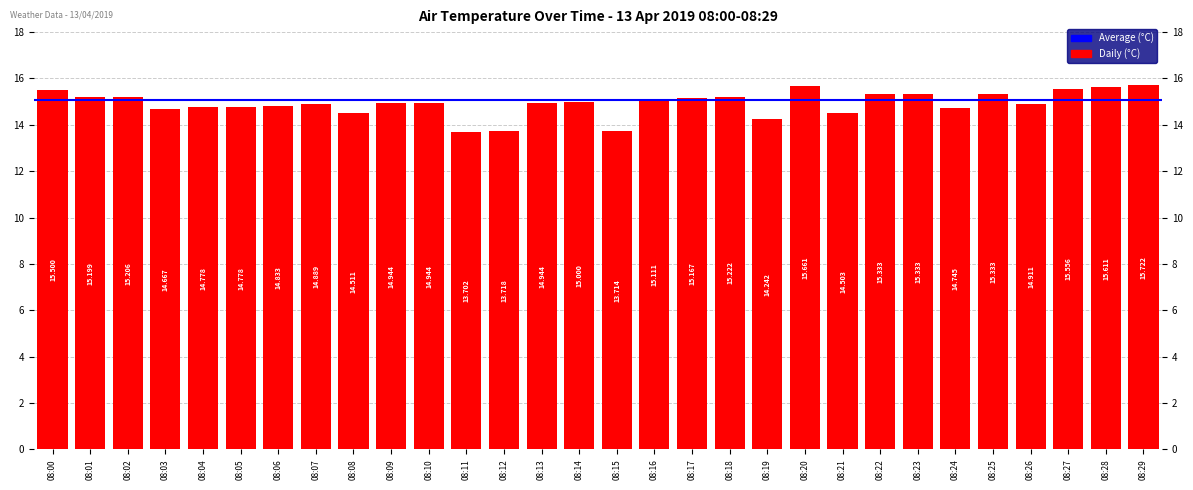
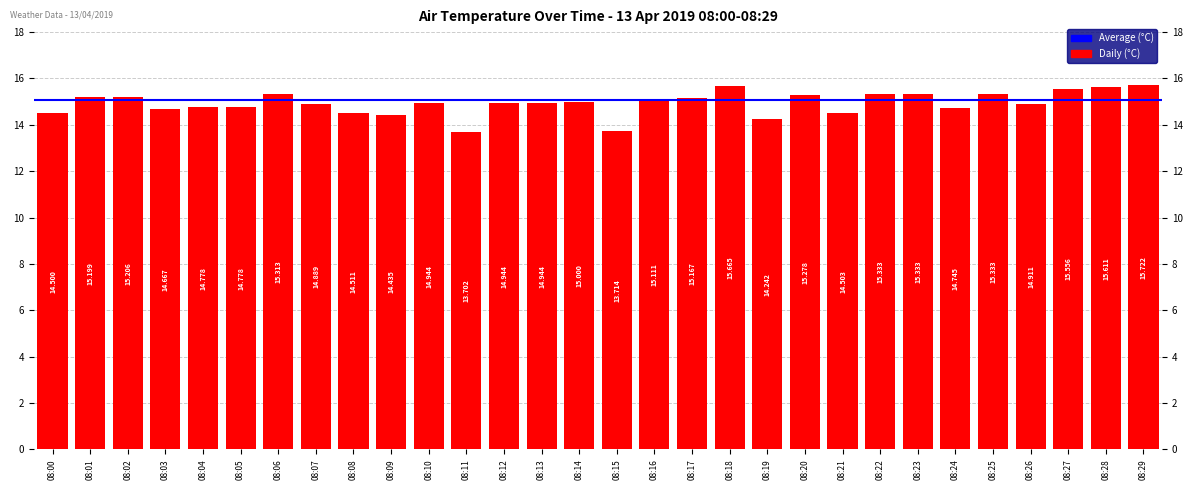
  {
-   "08:00": 15.500,
+   "08:00": 14.500,
    "08:01": 15.199,
    "08:02": 15.206,
    "08:03": 14.667,
    "08:04": 14.778,
    "08:05": 14.778,
-   "08:06": 14.833,
+   "08:06": 15.313,
    "08:07": 14.889,
    "08:08": 14.511,
-   "08:09": 14.944,
+   "08:09": 14.435,
    "08:10": 14.944,
    "08:11": 13.702,
-   "08:12": 13.718,
+   "08:12": 14.944,
    "08:13": 14.944,
    "08:14": 15.000,
    "08:15": 13.714,
    "08:16": 15.111,
    "08:17": 15.167,
-   "08:18": 15.222,
+   "08:18": 15.665,
    "08:19": 14.242,
-   "08:20": 15.661,
+   "08:20": 15.278,
    "08:21": 14.503,
    "08:22": 15.333,
    "08:23": 15.333,
    "08:24": 14.745,
    "08:25": 15.333,
    "08:26": 14.911,
    "08:27": 15.556,
    "08:28": 15.611,
    "08:29": 15.722
  }
